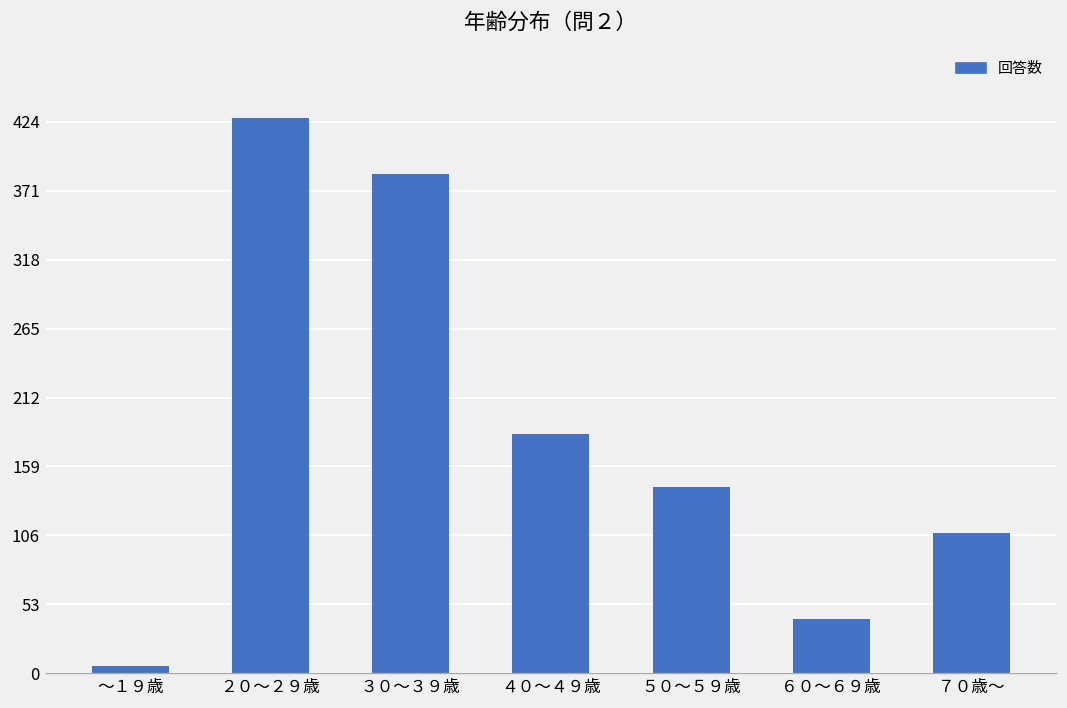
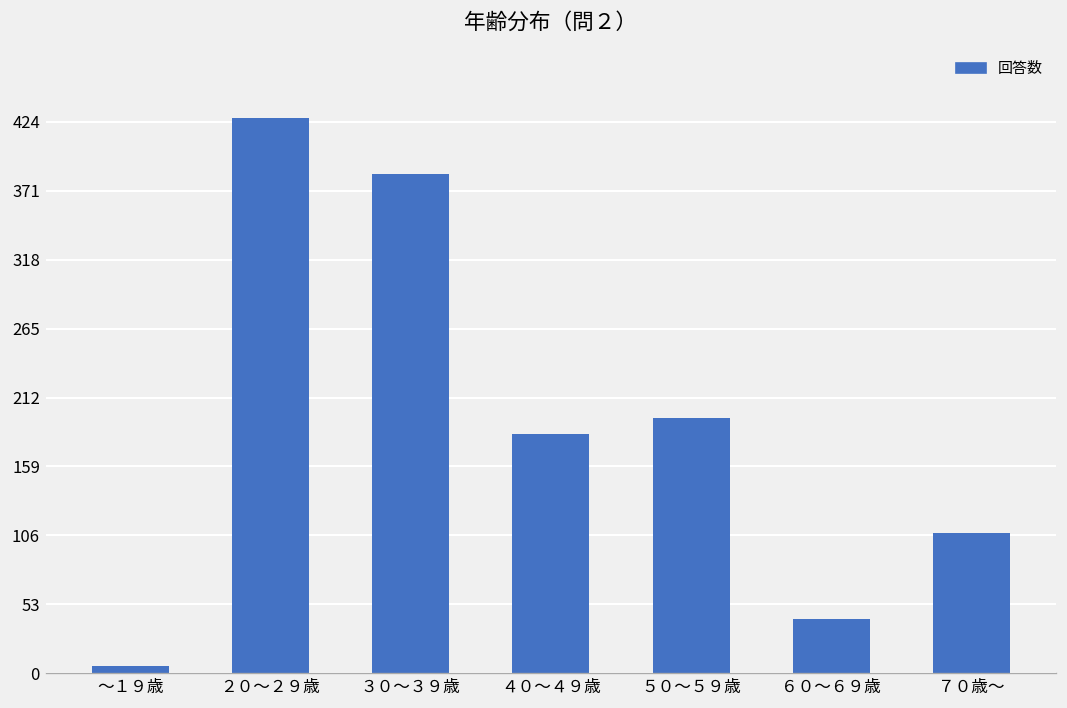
  {
    "～１９歳": 6,
    "２０～２９歳": 427,
    "３０～３９歳": 384,
    "４０～４９歳": 184,
-   "５０～５９歳": 143,
+   "５０～５９歳": 196,
    "６０～６９歳": 42,
    "７０歳～": 108
  }
